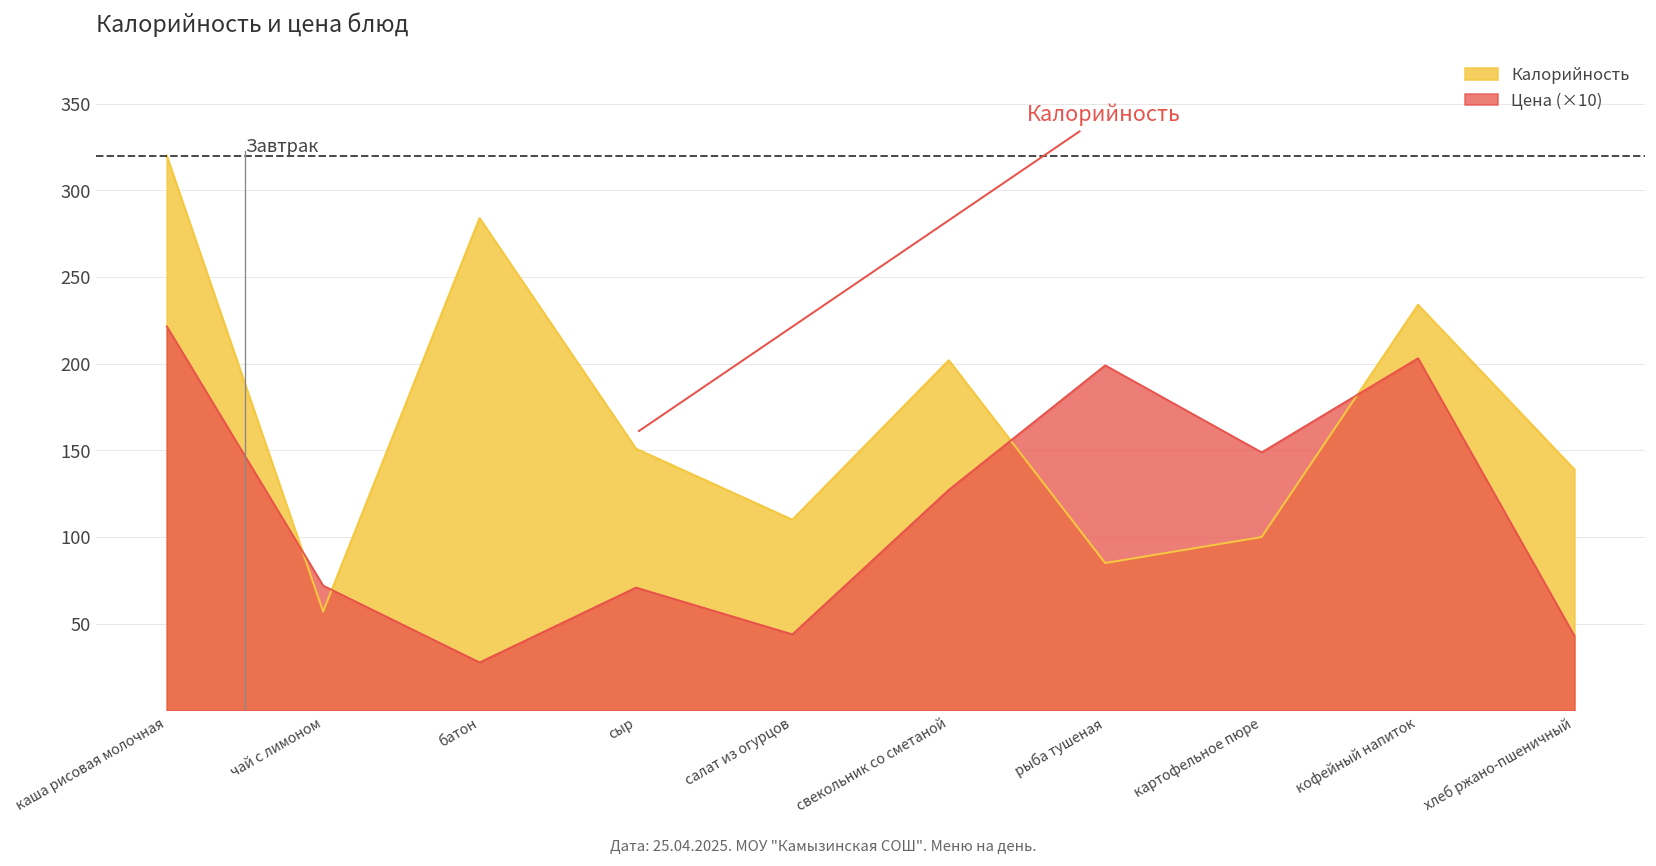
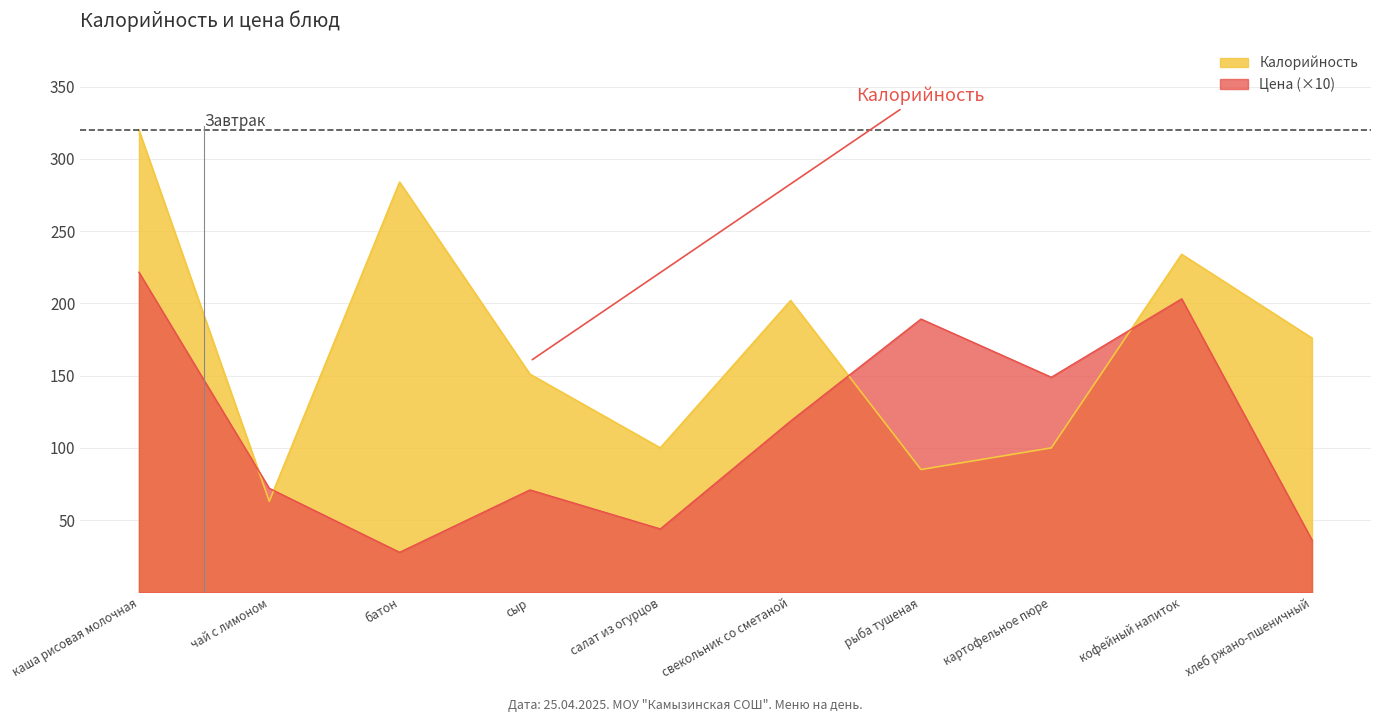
  {
    "Калорийность": {
      "каша рисовая молочная": 320,
-     "чай с лимоном": 57,
+     "чай с лимоном": 63,
      "батон": 284,
      "сыр": 151,
-     "салат из огурцов": 110,
+     "салат из огурцов": 100,
      "свекольник со сметаной": 202,
      "рыба тушеная": 85,
      "картофельное пюре": 100,
      "кофейный напиток": 234,
-     "хлеб ржано-пшеничный": 139
+     "хлеб ржано-пшеничный": 176
    },
    "Цена (×10)": {
      "каша рисовая молочная": 222,
      "чай с лимоном": 72,
      "батон": 28,
      "сыр": 71,
      "салат из огурцов": 44,
-     "свекольник со сметаной": 127,
-     "рыба тушеная": 199,
+     "свекольник со сметаной": 119,
+     "рыба тушеная": 189,
      "картофельное пюре": 149,
      "кофейный напиток": 203,
-     "хлеб ржано-пшеничный": 43
+     "хлеб ржано-пшеничный": 36
    }
  }
